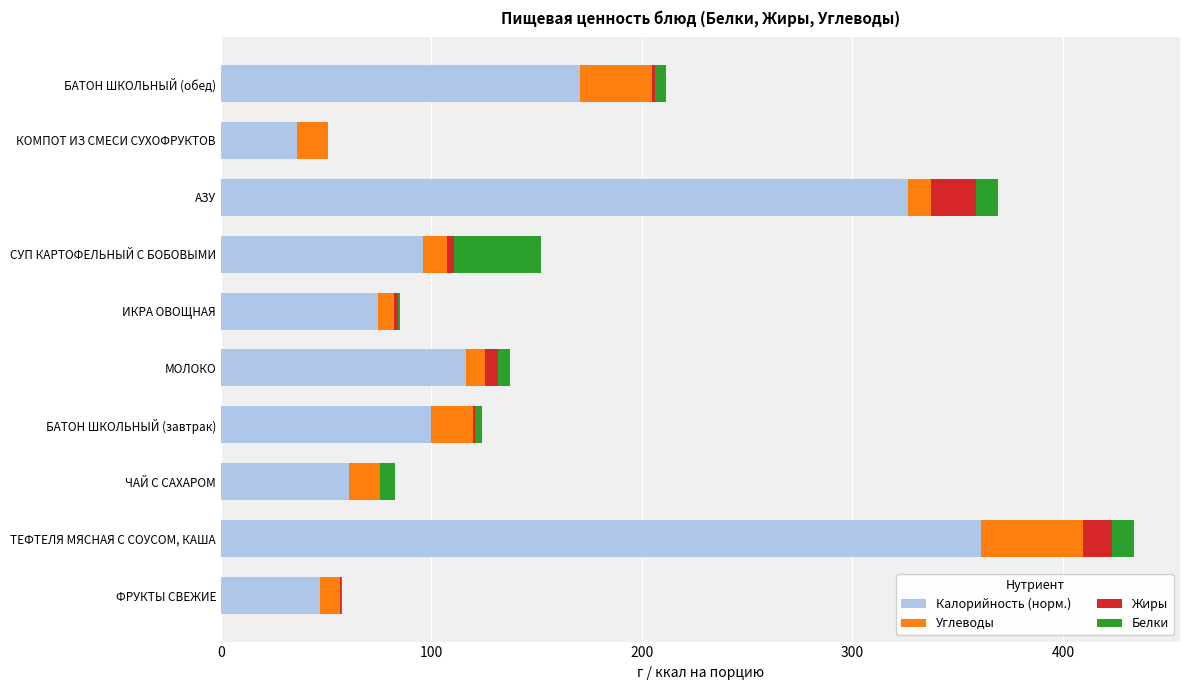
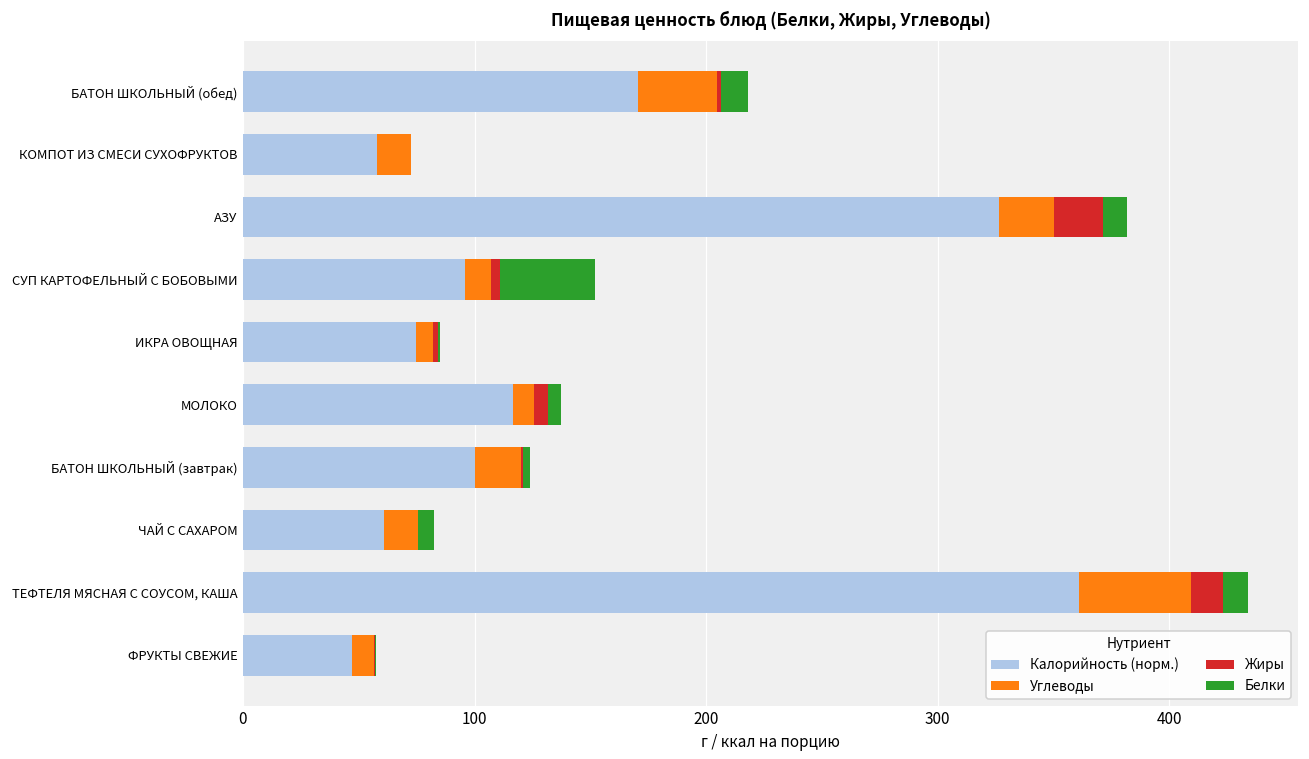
  {
    "Калорийность (норм.)": {
      "БАТОН ШКОЛЬНЫЙ (обед)": 171,
-     "КОМПОТ ИЗ СМЕСИ СУХОФРУКТОВ": 36,
+     "КОМПОТ ИЗ СМЕСИ СУХОФРУКТОВ": 58,
      "АЗУ": 327,
      "СУП КАРТОФЕЛЬНЫЙ С БОБОВЫМИ": 96,
      "ИКРА ОВОЩНАЯ": 75,
      "МОЛОКО": 116,
      "БАТОН ШКОЛЬНЫЙ (завтрак)": 100,
      "ЧАЙ С САХАРОМ": 61,
      "ТЕФТЕЛЯ МЯСНАЯ С СОУСОМ, КАША": 361,
      "ФРУКТЫ СВЕЖИЕ": 47
    },
    "Углеводы": {
      "БАТОН ШКОЛЬНЫЙ (обед)": 34,
      "КОМПОТ ИЗ СМЕСИ СУХОФРУКТОВ": 15,
-     "АЗУ": 11,
+     "АЗУ": 24,
      "СУП КАРТОФЕЛЬНЫЙ С БОБОВЫМИ": 11,
      "ИКРА ОВОЩНАЯ": 8,
      "МОЛОКО": 9,
      "БАТОН ШКОЛЬНЫЙ (завтрак)": 20,
      "ЧАЙ С САХАРОМ": 15,
      "ТЕФТЕЛЯ МЯСНАЯ С СОУСОМ, КАША": 49,
      "ФРУКТЫ СВЕЖИЕ": 10
    },
    "Жиры": {
      "БАТОН ШКОЛЬНЫЙ (обед)": 2,
      "КОМПОТ ИЗ СМЕСИ СУХОФРУКТОВ": 0,
      "АЗУ": 21,
      "СУП КАРТОФЕЛЬНЫЙ С БОБОВЫМИ": 4,
      "ИКРА ОВОЩНАЯ": 2,
      "МОЛОКО": 6,
      "ЧАЙ С САХАРОМ": 0,
      "ТЕФТЕЛЯ МЯСНАЯ С СОУСОМ, КАША": 14
    },
    "Белки": {
-     "БАТОН ШКОЛЬНЫЙ (обед)": 5,
+     "БАТОН ШКОЛЬНЫЙ (обед)": 12,
      "КОМПОТ ИЗ СМЕСИ СУХОФРУКТОВ": 0,
      "АЗУ": 10,
      "СУП КАРТОФЕЛЬНЫЙ С БОБОВЫМИ": 41,
      "МОЛОКО": 6,
      "БАТОН ШКОЛЬНЫЙ (завтрак)": 3,
      "ЧАЙ С САХАРОМ": 7,
      "ТЕФТЕЛЯ МЯСНАЯ С СОУСОМ, КАША": 11
    }
  }
